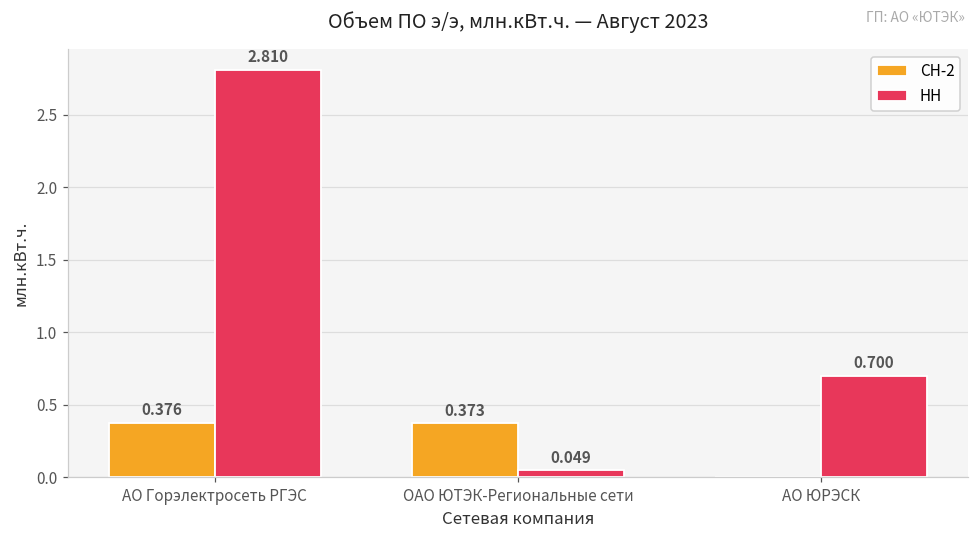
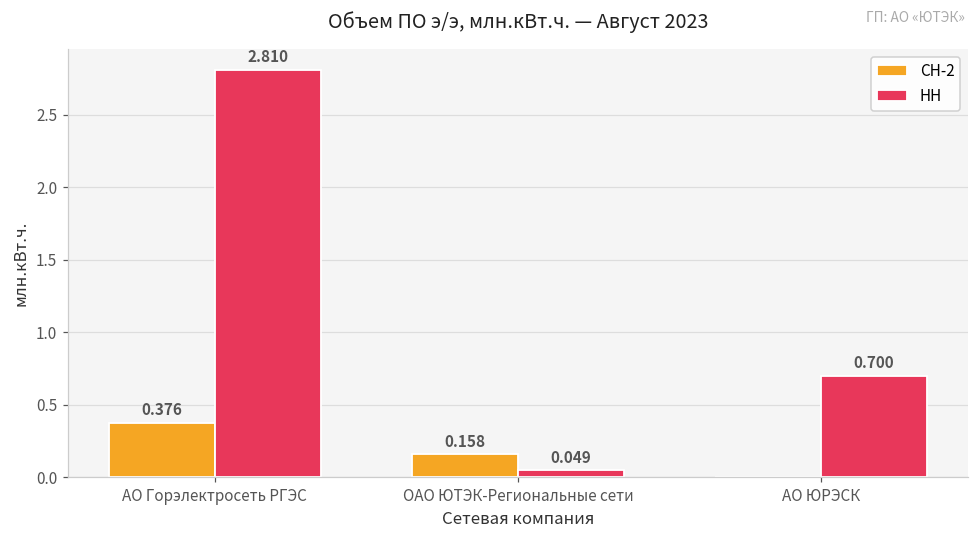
  {
    "СН-2": {
      "АО Горэлектросеть РГЭС": 0.376,
-     "ОАО ЮТЭК-Региональные сети": 0.373
+     "ОАО ЮТЭК-Региональные сети": 0.158
    },
    "НН": {
      "АО Горэлектросеть РГЭС": 2.810,
      "ОАО ЮТЭК-Региональные сети": 0.049,
      "АО ЮРЭСК": 0.700
    }
  }
